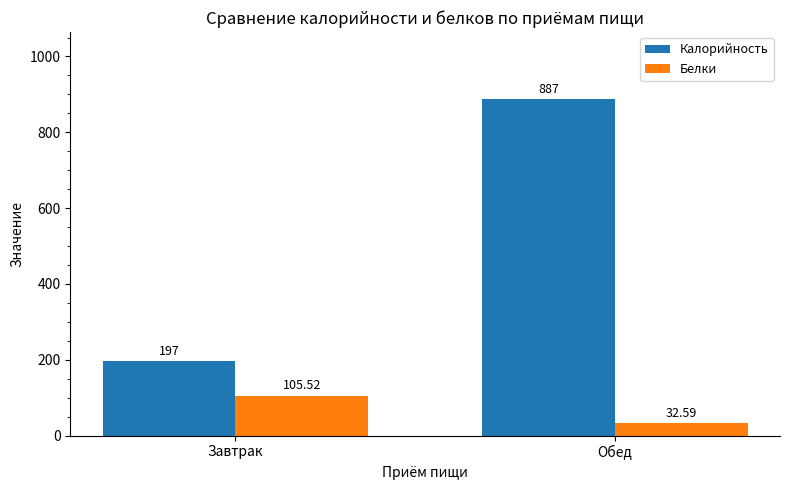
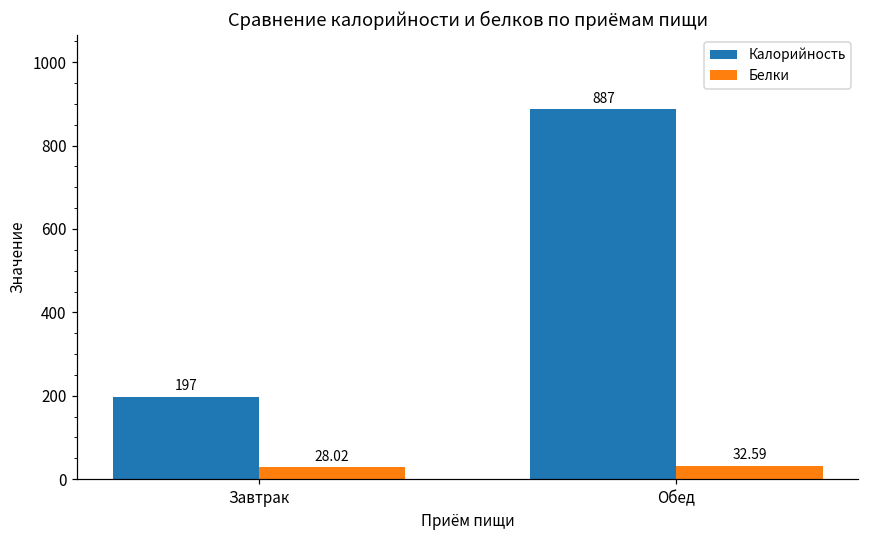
  {
    "Калорийность": {
      "Завтрак": 197,
      "Обед": 887
    },
    "Белки": {
-     "Завтрак": 105.52,
+     "Завтрак": 28.02,
      "Обед": 32.59
    }
  }
